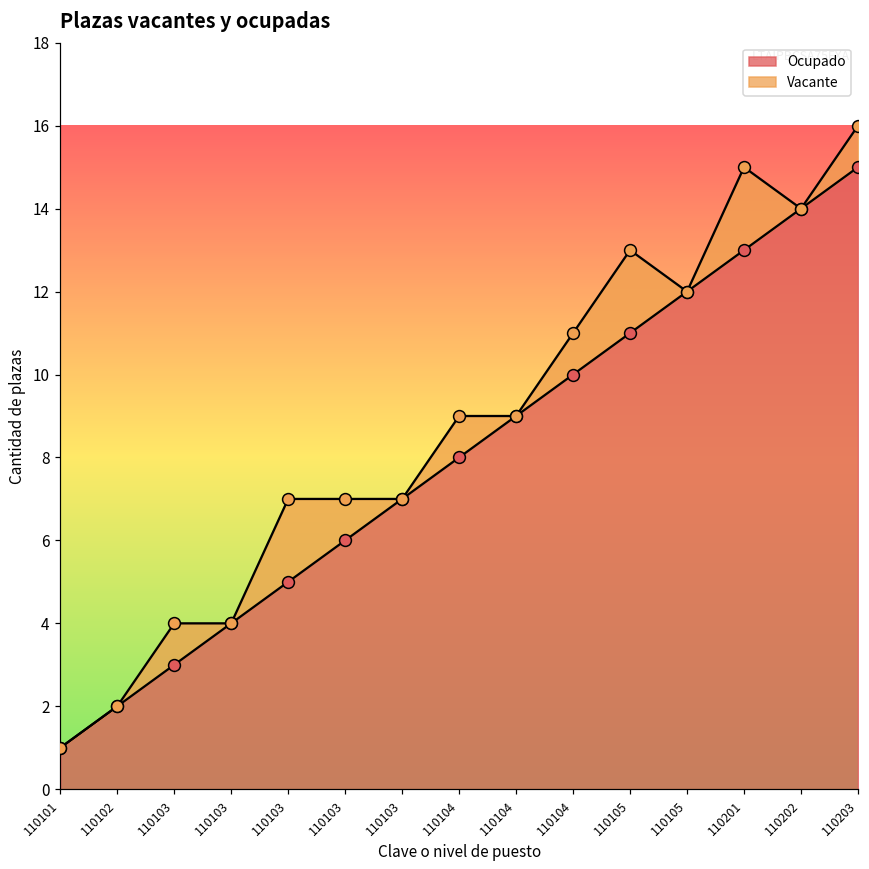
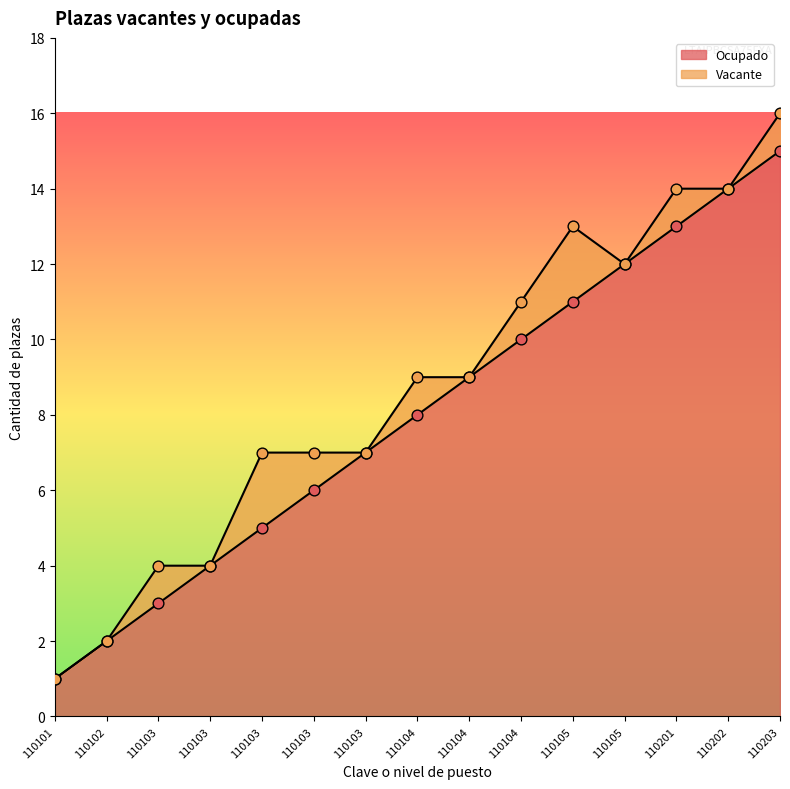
  {
    "Ocupado": {
      "110201": 13,
      "110203": 15
    },
    "Vacante": {
-     "110201": 2,
+     "110201": 1,
      "110203": 1
    }
  }
